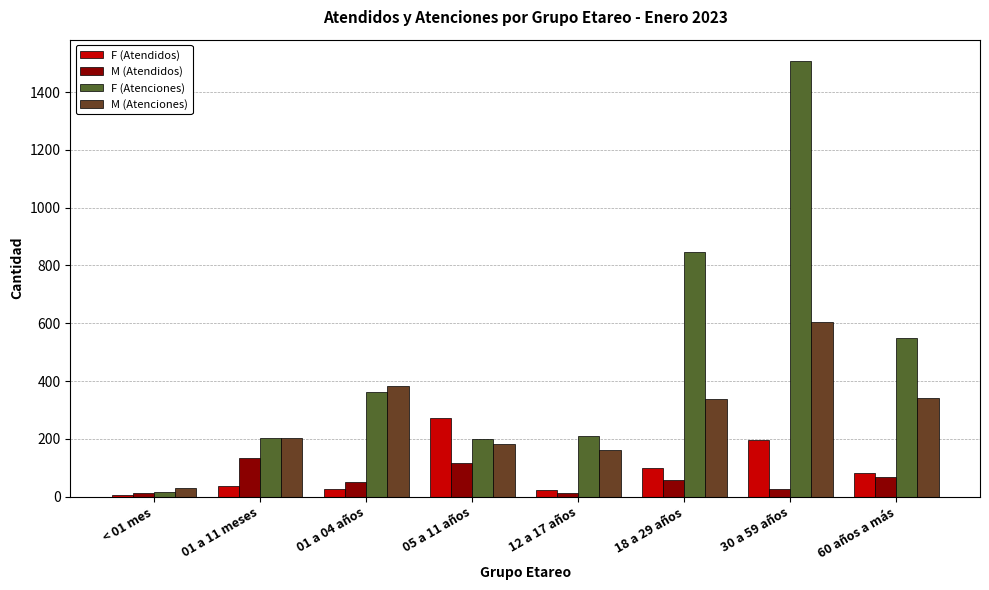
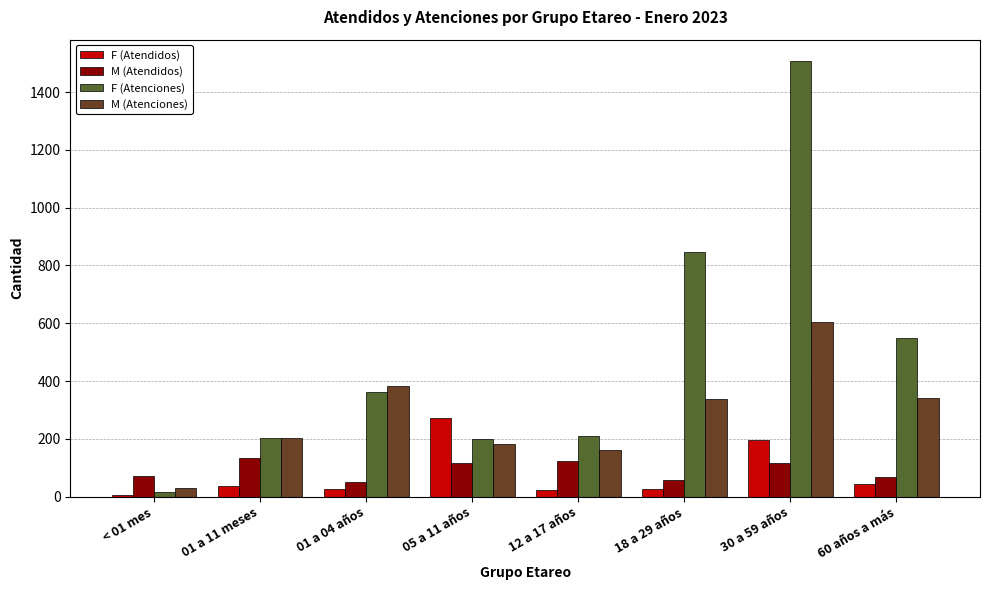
  {
    "F (Atendidos)": {
      "01 a 11 meses": 40,
      "01 a 04 años": 30,
      "05 a 11 años": 270,
      "12 a 17 años": 20,
-     "18 a 29 años": 100,
+     "18 a 29 años": 30,
      "30 a 59 años": 200,
-     "60 años a más": 80
+     "60 años a más": 50
    },
    "M (Atendidos)": {
-     "< 01 mes": 10,
+     "< 01 mes": 70,
      "01 a 11 meses": 130,
      "01 a 04 años": 50,
      "05 a 11 años": 120,
-     "12 a 17 años": 10,
+     "12 a 17 años": 120,
      "18 a 29 años": 60,
-     "30 a 59 años": 30,
+     "30 a 59 años": 120,
      "60 años a más": 70
    }
  }
